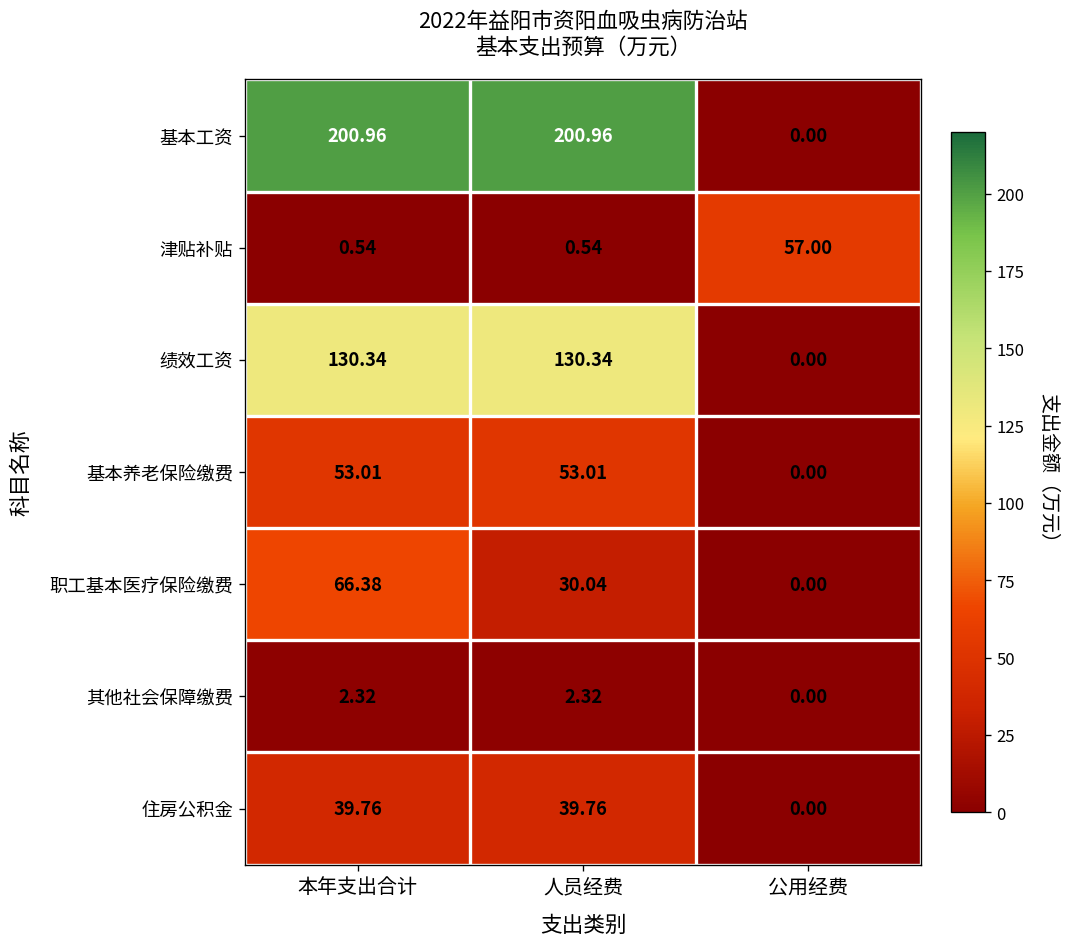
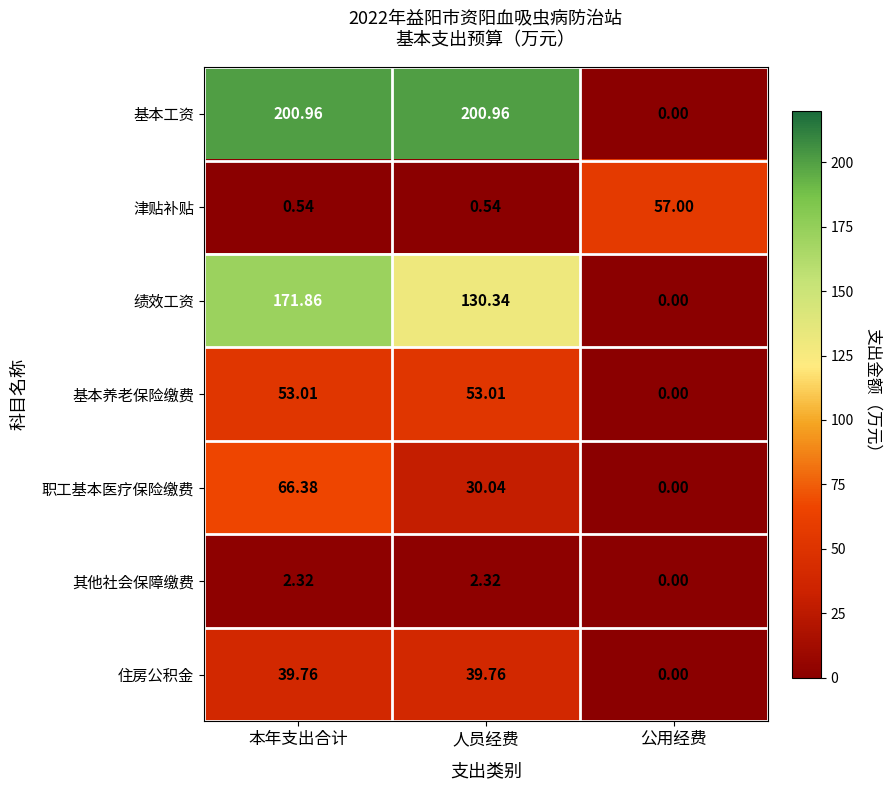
  {
    "基本工资": {
      "本年支出合计": 200.96,
      "人员经费": 200.96,
      "公用经费": 0.00
    },
    "津贴补贴": {
      "本年支出合计": 0.54,
      "人员经费": 0.54,
      "公用经费": 57.00
    },
    "绩效工资": {
-     "本年支出合计": 130.34,
+     "本年支出合计": 171.86,
      "人员经费": 130.34,
      "公用经费": 0.00
    },
    "基本养老保险缴费": {
      "本年支出合计": 53.01,
      "人员经费": 53.01,
      "公用经费": 0.00
    },
    "职工基本医疗保险缴费": {
      "本年支出合计": 66.38,
      "人员经费": 30.04,
      "公用经费": 0.00
    },
    "其他社会保障缴费": {
      "本年支出合计": 2.32,
      "人员经费": 2.32,
      "公用经费": 0.00
    },
    "住房公积金": {
      "本年支出合计": 39.76,
      "人员经费": 39.76,
      "公用经费": 0.00
    }
  }
